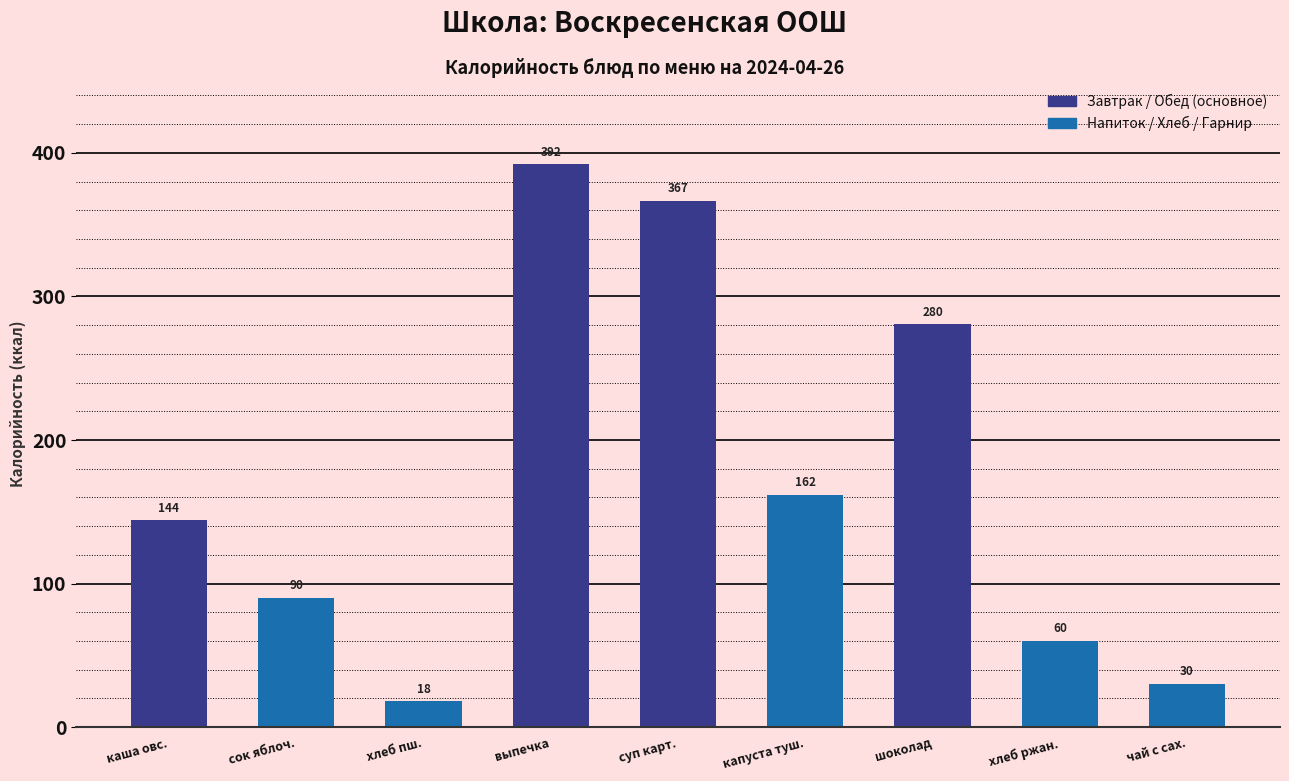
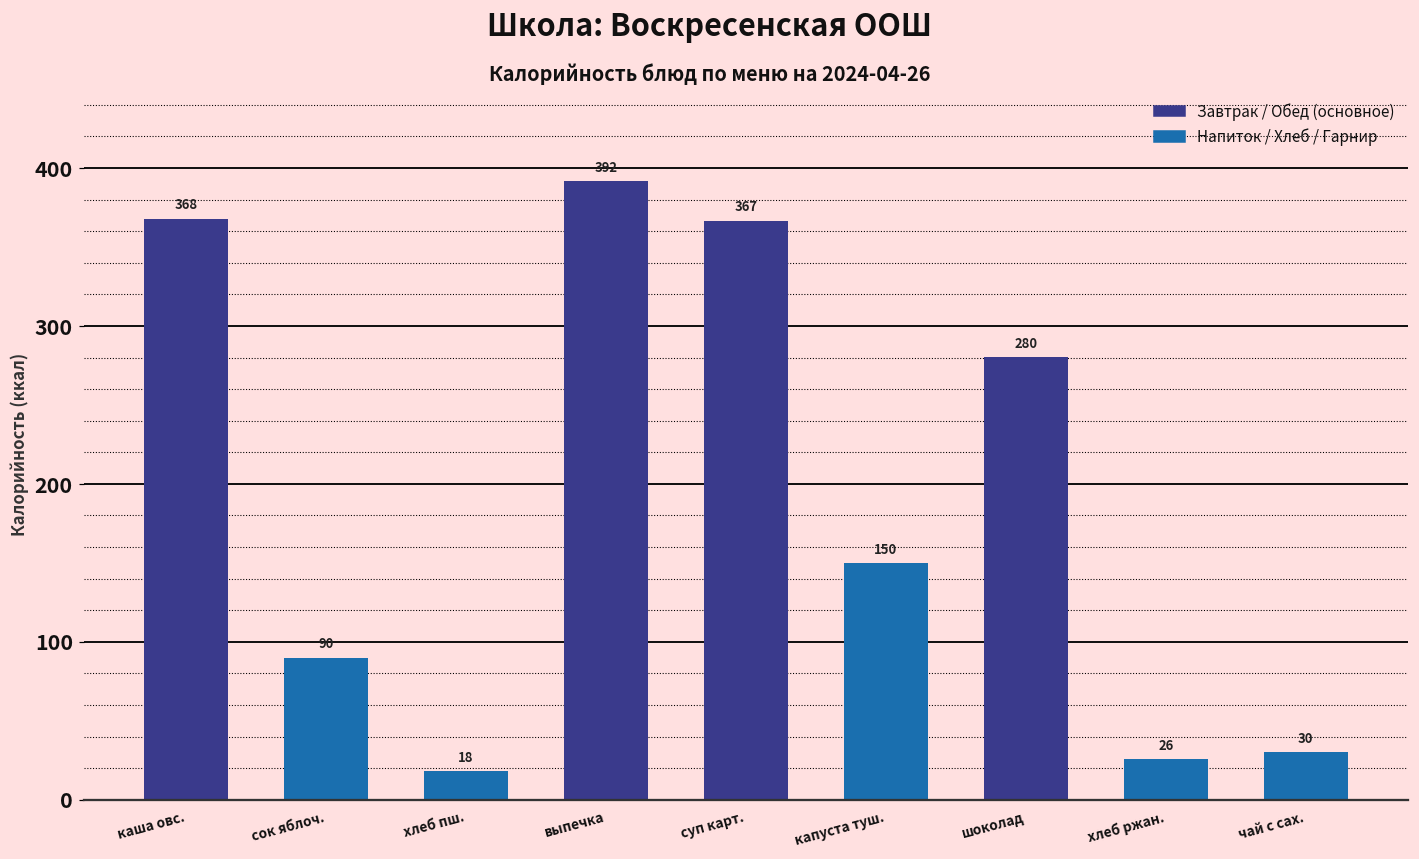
  {
-   "каша овс.": 144,
+   "каша овс.": 368,
    "сок яблоч.": 90,
    "хлеб пш.": 18,
    "выпечка": 392,
    "суп карт.": 367,
-   "капуста туш.": 162,
+   "капуста туш.": 150,
    "шоколад": 280,
-   "хлеб ржан.": 60,
+   "хлеб ржан.": 26,
    "чай с сах.": 30
  }
